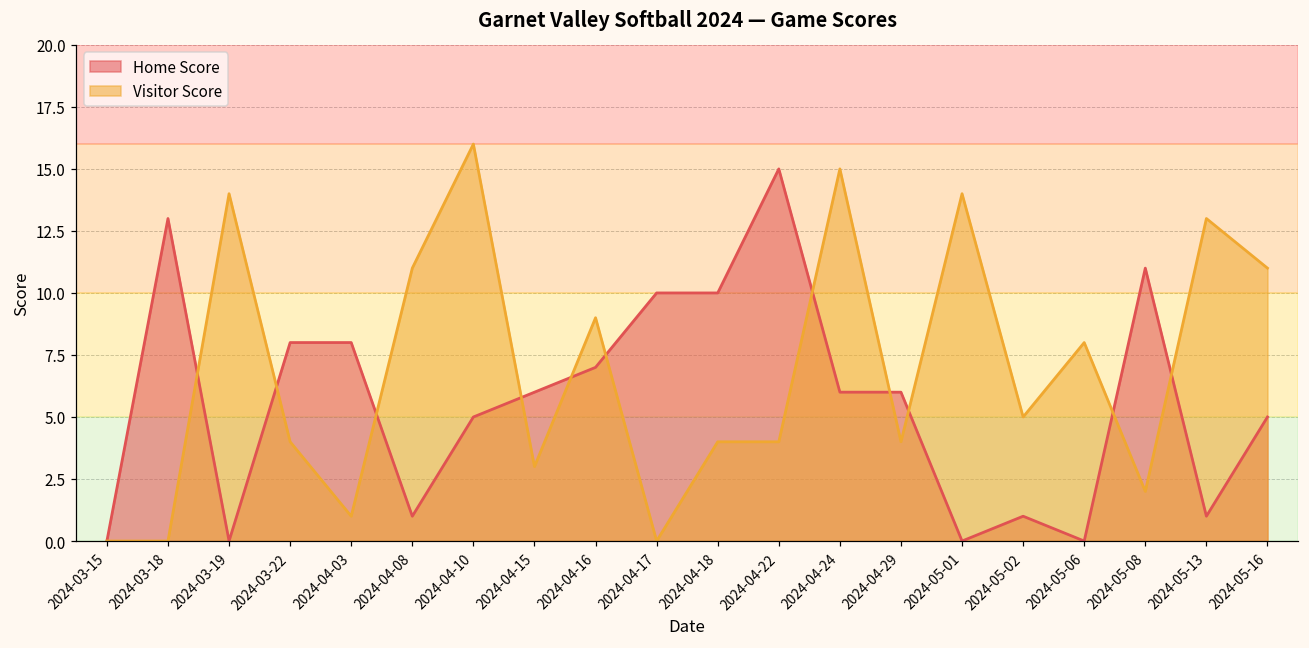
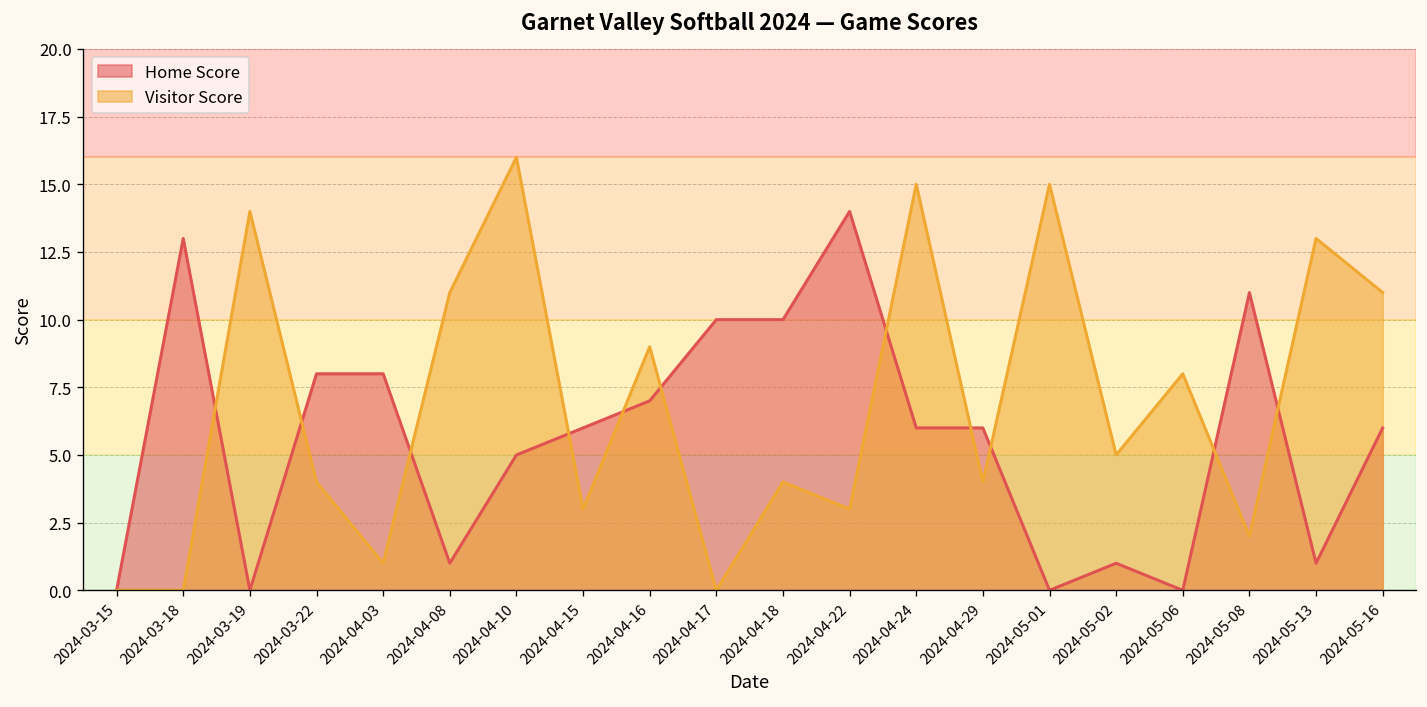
  {
    "Home Score": {
      "2024-03-18": 13,
      "2024-03-19": 0,
      "2024-03-22": 8,
      "2024-04-03": 8,
      "2024-04-08": 1,
      "2024-04-10": 5,
      "2024-04-15": 6,
      "2024-04-16": 7,
      "2024-04-17": 10,
      "2024-04-18": 10,
-     "2024-04-22": 15,
+     "2024-04-22": 14,
      "2024-04-24": 6,
      "2024-04-29": 6,
      "2024-05-01": 0,
      "2024-05-02": 1,
      "2024-05-06": 0,
      "2024-05-08": 11,
      "2024-05-13": 1,
-     "2024-05-16": 5
+     "2024-05-16": 6
    },
    "Visitor Score": {
      "2024-03-18": 0,
      "2024-03-19": 14,
      "2024-03-22": 4,
      "2024-04-03": 1,
      "2024-04-08": 11,
      "2024-04-10": 16,
      "2024-04-15": 3,
      "2024-04-16": 9,
      "2024-04-17": 0,
      "2024-04-18": 4,
-     "2024-04-22": 4,
+     "2024-04-22": 3,
      "2024-04-24": 15,
      "2024-04-29": 4,
-     "2024-05-01": 14,
+     "2024-05-01": 15,
      "2024-05-02": 5,
      "2024-05-06": 8,
      "2024-05-08": 2,
      "2024-05-13": 13,
      "2024-05-16": 11
    }
  }
